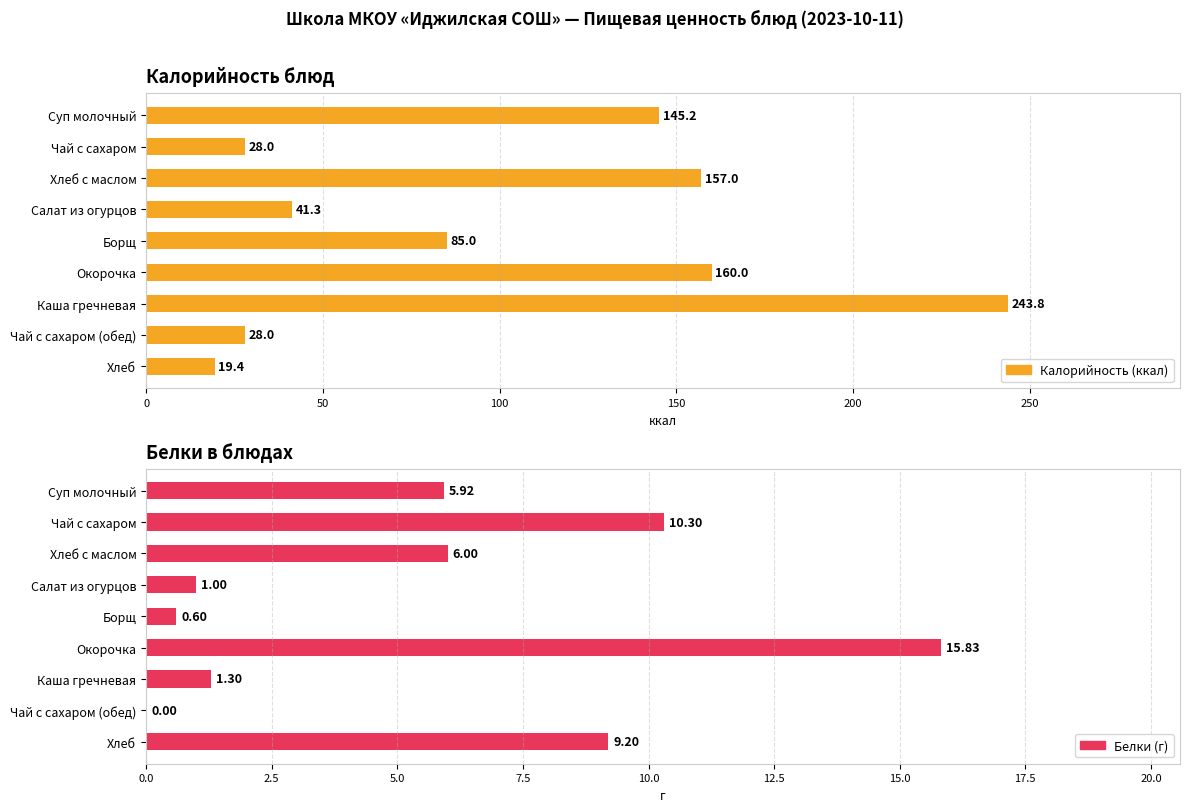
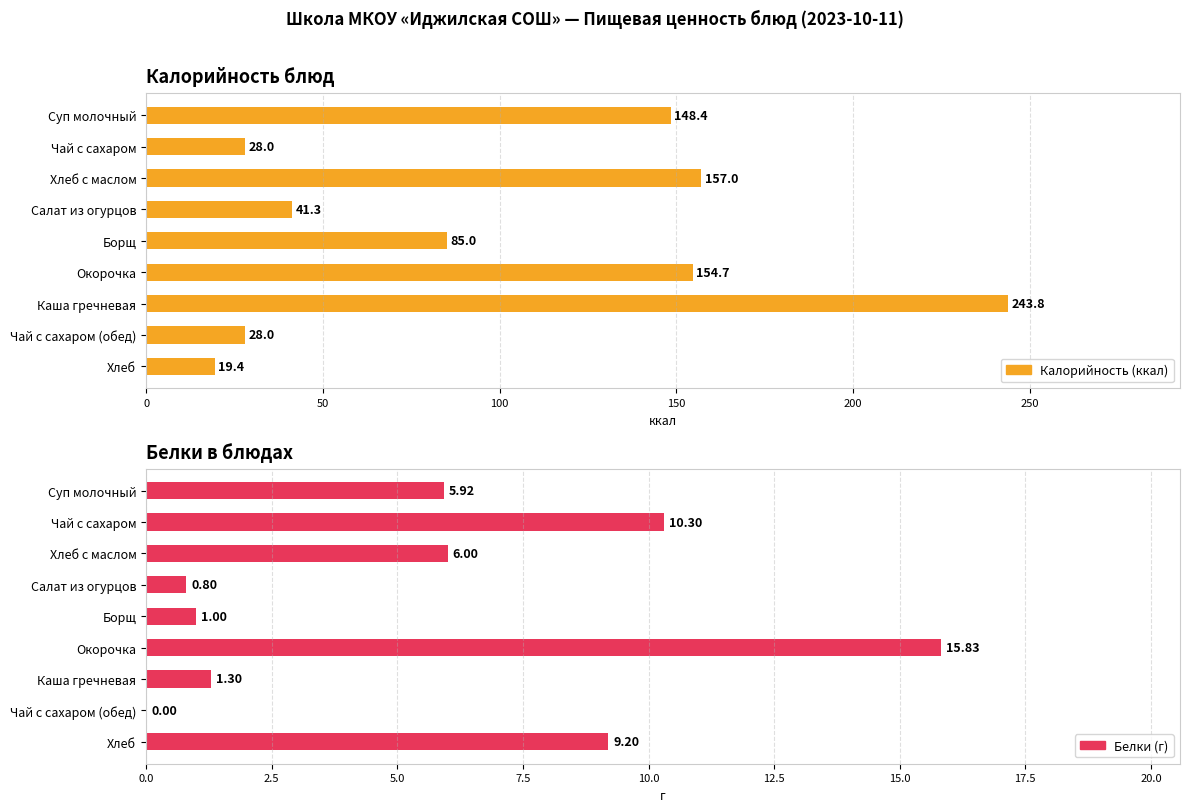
  {
    "Калорийность блюд": {
-     "Суп молочный": 145.2,
+     "Суп молочный": 148.4,
      "Чай с сахаром": 28.0,
      "Хлеб с маслом": 157.0,
      "Салат из огурцов": 41.3,
      "Борщ": 85.0,
-     "Окорочка": 160.0,
+     "Окорочка": 154.7,
      "Каша гречневая": 243.8,
      "Чай с сахаром (обед)": 28.0,
      "Хлеб": 19.4
    },
    "Белки в блюдах": {
      "Суп молочный": 5.92,
      "Чай с сахаром": 10.30,
      "Хлеб с маслом": 6.00,
-     "Салат из огурцов": 1.00,
-     "Борщ": 0.60,
+     "Салат из огурцов": 0.80,
+     "Борщ": 1.00,
      "Окорочка": 15.83,
      "Каша гречневая": 1.30,
      "Чай с сахаром (обед)": 0.00,
      "Хлеб": 9.20
    }
  }
